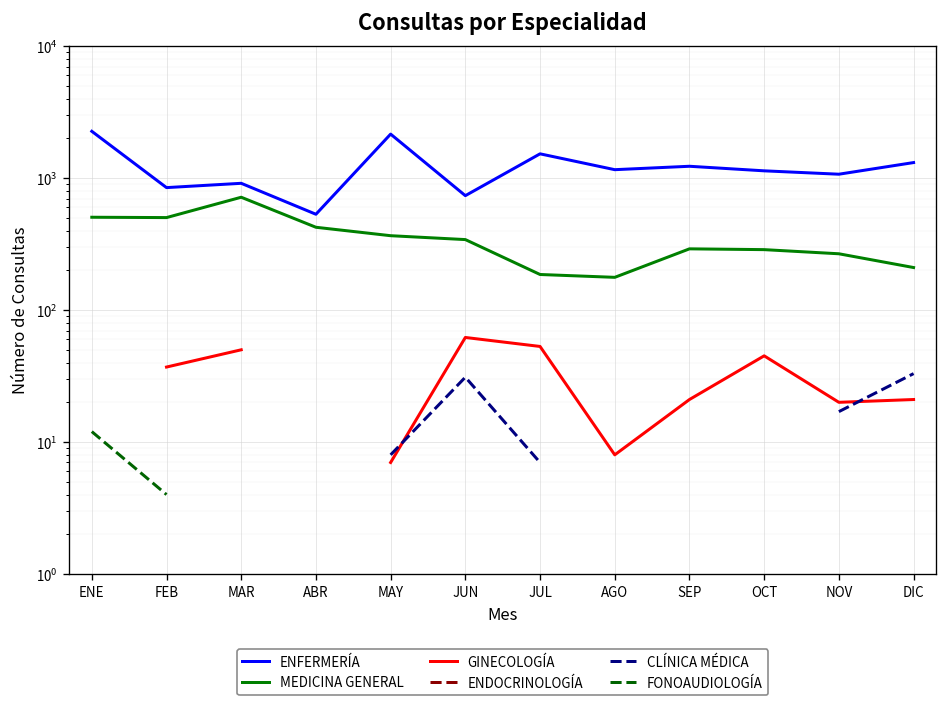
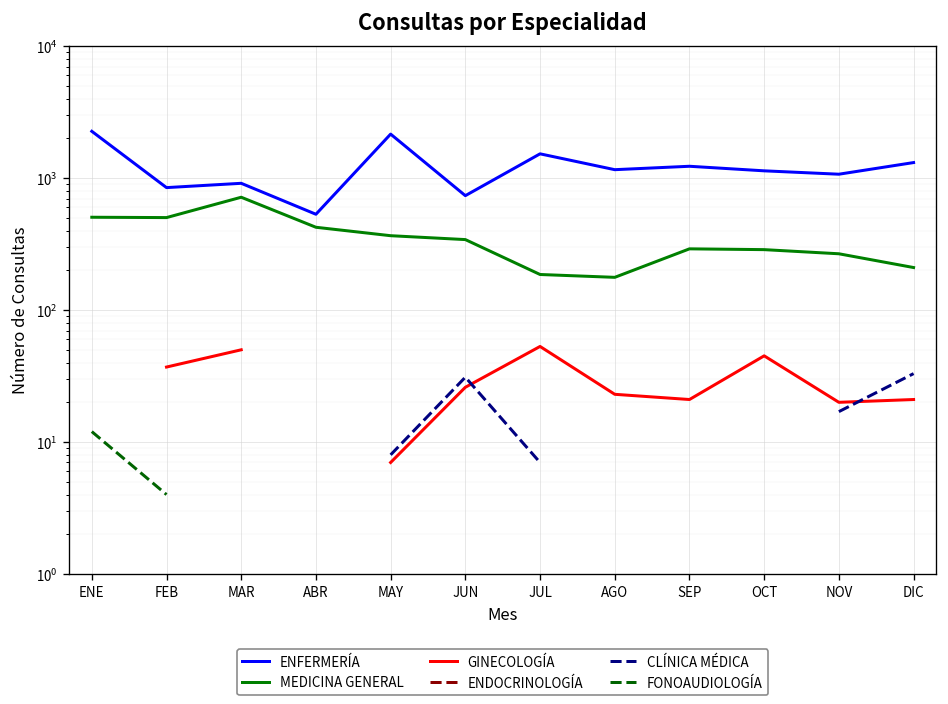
  {
    "ENFERMERÍA": {
      "ENE": 2300,
      "FEB": 800,
      "MAR": 900,
      "ABR": 500,
      "MAY": 2200,
      "JUN": 700,
      "JUL": 1500,
      "AGO": 1200,
      "SEP": 1200,
      "OCT": 1100,
      "NOV": 1100,
      "DIC": 1300
    },
    "GINECOLOGÍA": {
      "FEB": 37,
      "MAR": 50,
      "MAY": 7,
-     "JUN": 60,
+     "JUN": 26,
      "JUL": 50,
-     "AGO": 8,
+     "AGO": 23,
      "SEP": 21,
      "OCT": 45,
      "NOV": 20,
      "DIC": 21
    },
    "ENDOCRINOLOGÍA": {
      "ENE": 27,
      "MAR": 14,
      "MAY": 9,
      "JUL": 14,
      "NOV": 23
    },
    "CLÍNICA MÉDICA": {
      "MAY": 8,
      "JUN": 31,
      "JUL": 7,
      "NOV": 17,
      "DIC": 33
    }
  }
